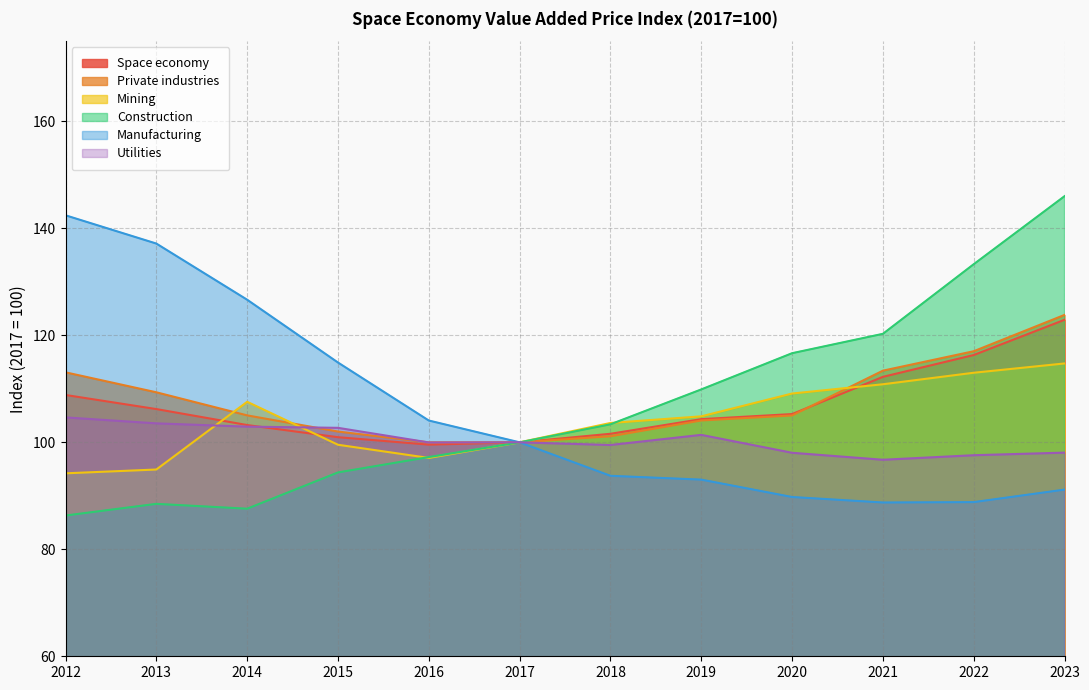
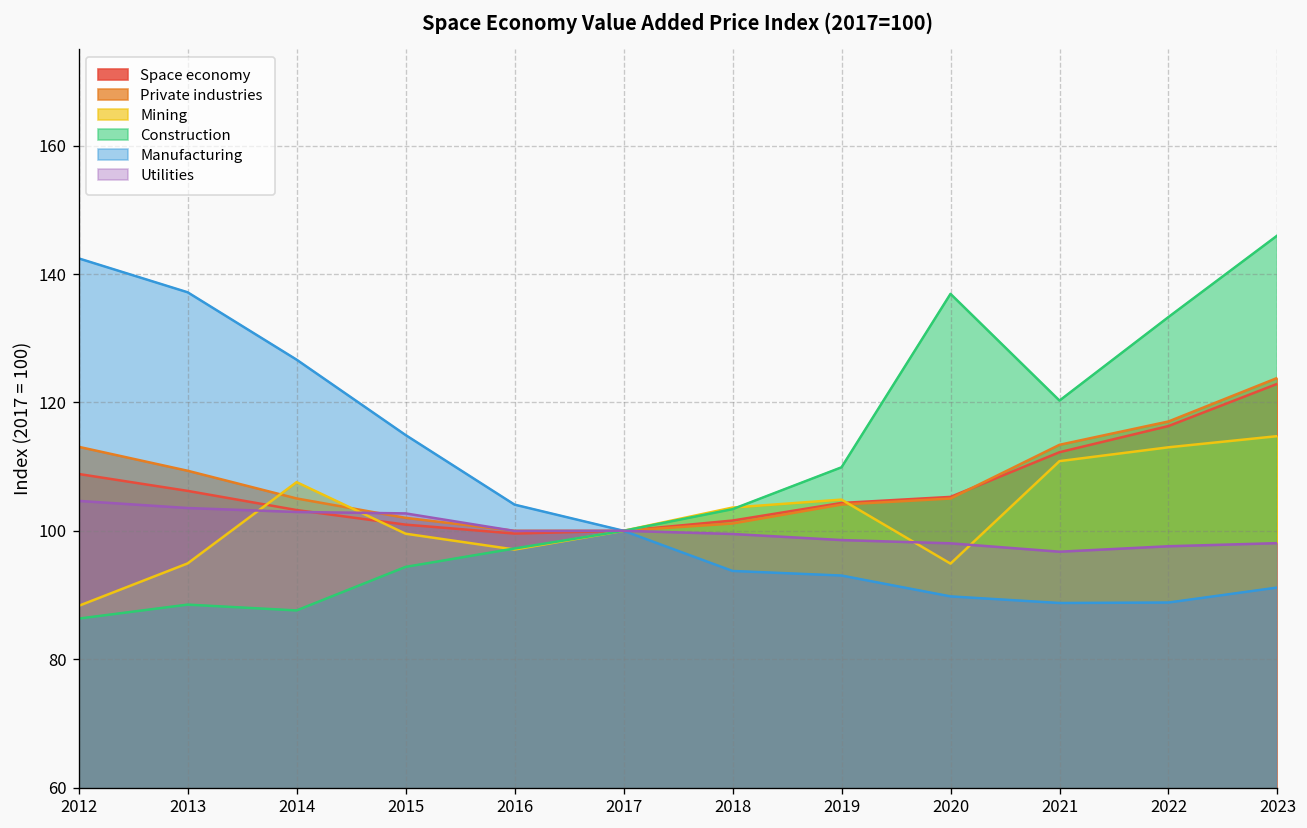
  {
    "Mining": {
-     "2012": 94,
+     "2012": 88,
      "2013": 95,
      "2014": 108,
      "2015": 100,
      "2019": 105,
-     "2020": 109,
+     "2020": 95,
      "2021": 111,
      "2022": 113,
      "2023": 115
    },
    "Construction": {
      "2012": 86,
      "2013": 88,
      "2014": 88,
      "2015": 94,
      "2019": 110,
-     "2020": 117,
+     "2020": 137,
      "2021": 120,
      "2022": 133,
      "2023": 146
    },
    "Manufacturing": {
      "2012": 142,
      "2013": 137,
      "2014": 127,
      "2015": 115,
      "2016": 104,
      "2018": 94,
      "2019": 93,
      "2020": 90,
      "2021": 89,
      "2022": 89,
      "2023": 91
    },
    "Utilities": {
      "2012": 105,
      "2013": 104,
      "2015": 103,
      "2018": 100,
-     "2019": 101,
+     "2019": 99,
      "2020": 98,
      "2021": 97,
      "2022": 98,
      "2023": 98
    }
  }
